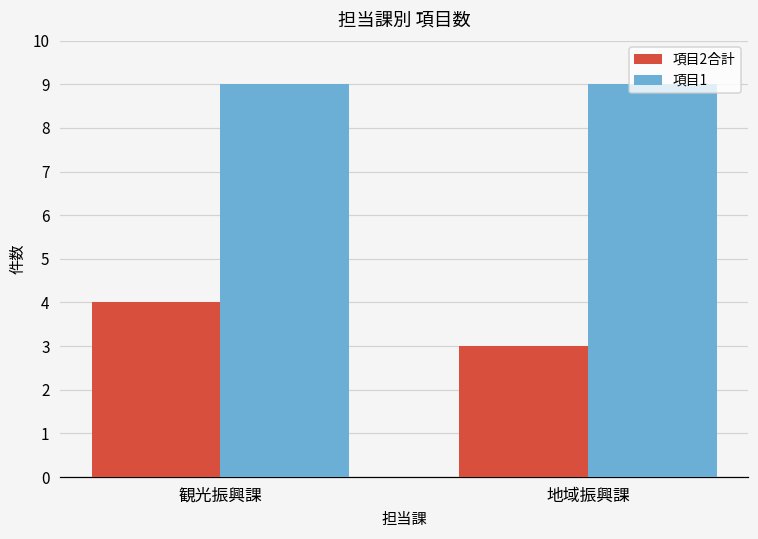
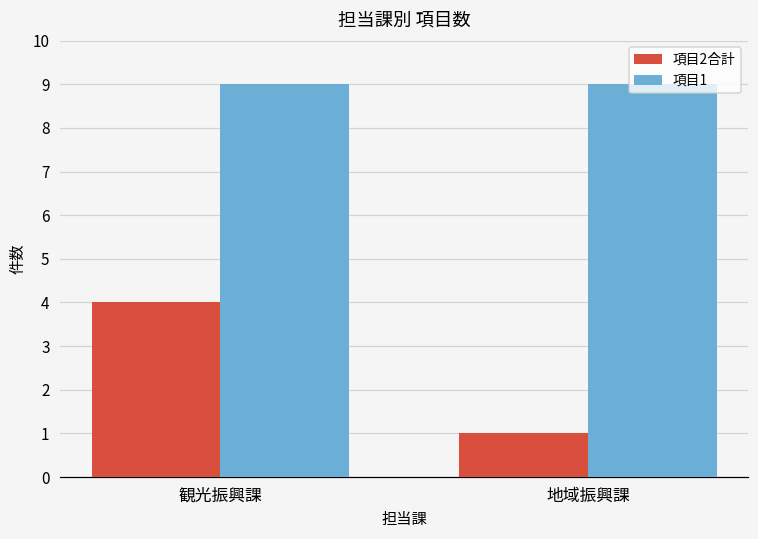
  {
    "項目2合計": {
      "観光振興課": 4,
-     "地域振興課": 3
+     "地域振興課": 1
    },
    "項目1": {
      "観光振興課": 9
    }
  }
